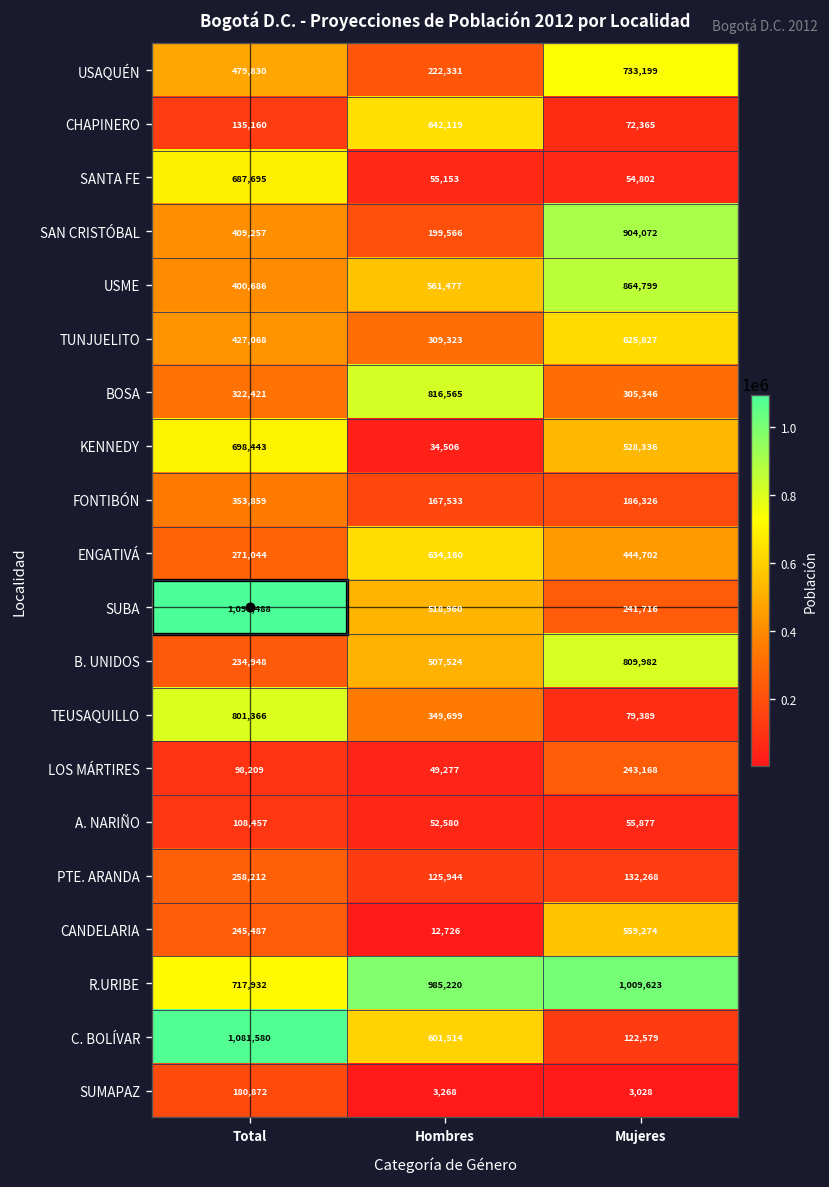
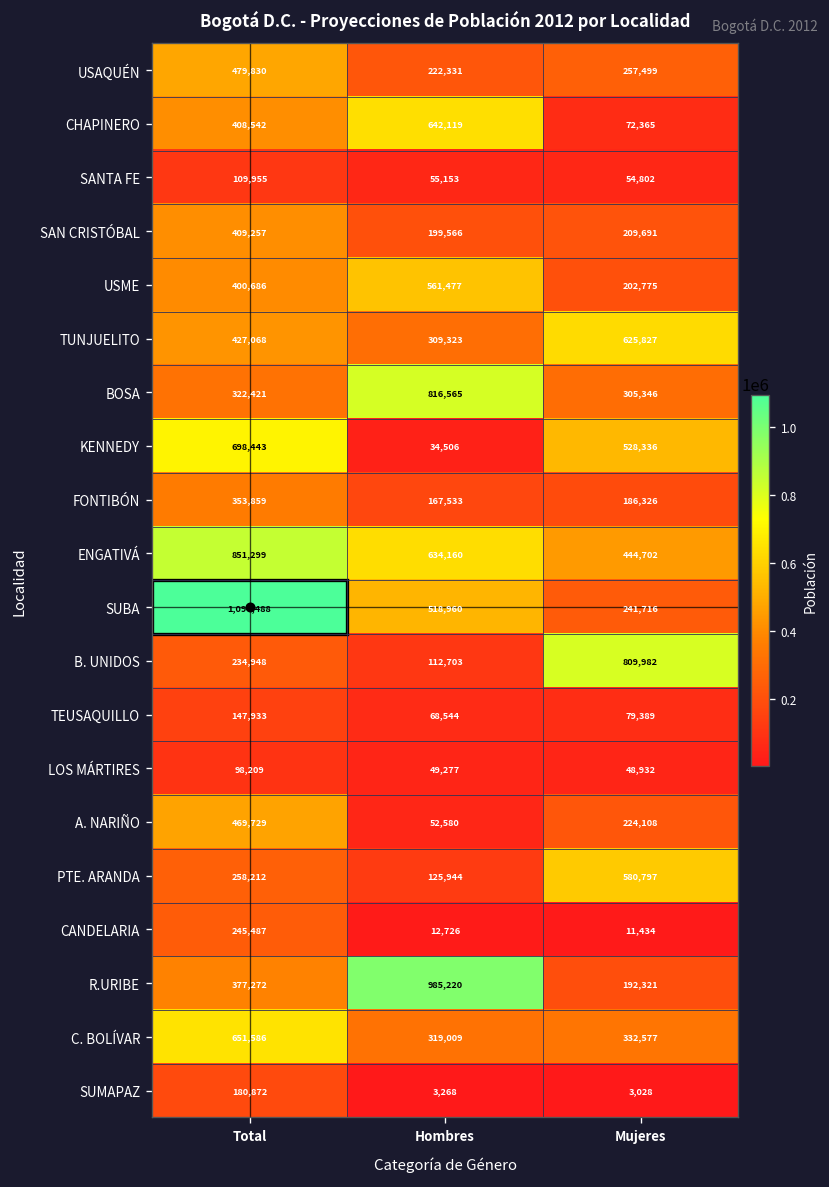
  {
    "USAQUÉN": {
      "Total": "479,830",
      "Hombres": "222,331",
-     "Mujeres": "733,199"
+     "Mujeres": "257,499"
    },
    "CHAPINERO": {
-     "Total": "135,160",
+     "Total": "408,542",
      "Hombres": "642,119",
      "Mujeres": "72,365"
    },
    "SANTA FE": {
-     "Total": "687,695",
+     "Total": "109,955",
      "Hombres": "55,153",
      "Mujeres": "54,802"
    },
    "SAN CRISTÓBAL": {
      "Total": "409,257",
      "Hombres": "199,566",
-     "Mujeres": "904,072"
+     "Mujeres": "209,691"
    },
    "USME": {
      "Total": "400,686",
      "Hombres": "561,477",
-     "Mujeres": "864,799"
+     "Mujeres": "202,775"
    },
    "TUNJUELITO": {
      "Total": "427,068",
      "Hombres": "309,323",
      "Mujeres": "625,827"
    },
    "BOSA": {
      "Total": "322,421",
      "Hombres": "816,565",
      "Mujeres": "305,346"
    },
    "KENNEDY": {
      "Total": "698,443",
      "Hombres": "34,506",
      "Mujeres": "528,336"
    },
    "FONTIBÓN": {
      "Total": "353,859",
      "Hombres": "167,533",
      "Mujeres": "186,326"
    },
    "ENGATIVÁ": {
-     "Total": "271,044",
+     "Total": "851,299",
      "Hombres": "634,160",
      "Mujeres": "444,702"
    },
    "SUBA": {
      "Hombres": "518,960",
      "Mujeres": "241,716"
    },
    "B. UNIDOS": {
      "Total": "234,948",
-     "Hombres": "507,524",
+     "Hombres": "112,703",
      "Mujeres": "809,982"
    },
    "TEUSAQUILLO": {
-     "Total": "801,366",
-     "Hombres": "349,699",
+     "Total": "147,933",
+     "Hombres": "68,544",
      "Mujeres": "79,389"
    },
    "LOS MÁRTIRES": {
      "Total": "98,209",
      "Hombres": "49,277",
-     "Mujeres": "243,168"
+     "Mujeres": "48,932"
    },
    "A. NARIÑO": {
-     "Total": "108,457",
+     "Total": "469,729",
      "Hombres": "52,580",
-     "Mujeres": "55,877"
+     "Mujeres": "224,108"
    },
    "PTE. ARANDA": {
      "Total": "258,212",
      "Hombres": "125,944",
-     "Mujeres": "132,268"
+     "Mujeres": "580,797"
    },
    "CANDELARIA": {
      "Total": "245,487",
      "Hombres": "12,726",
-     "Mujeres": "559,274"
+     "Mujeres": "11,434"
    },
    "R.URIBE": {
-     "Total": "717,932",
+     "Total": "377,272",
      "Hombres": "985,220",
-     "Mujeres": "1,009,623"
+     "Mujeres": "192,321"
    },
    "C. BOLÍVAR": {
-     "Total": "1,081,580",
-     "Hombres": "601,514",
-     "Mujeres": "122,579"
+     "Total": "651,586",
+     "Hombres": "319,009",
+     "Mujeres": "332,577"
    },
    "SUMAPAZ": {
      "Total": "180,872",
      "Hombres": "3,268",
      "Mujeres": "3,028"
    }
  }
